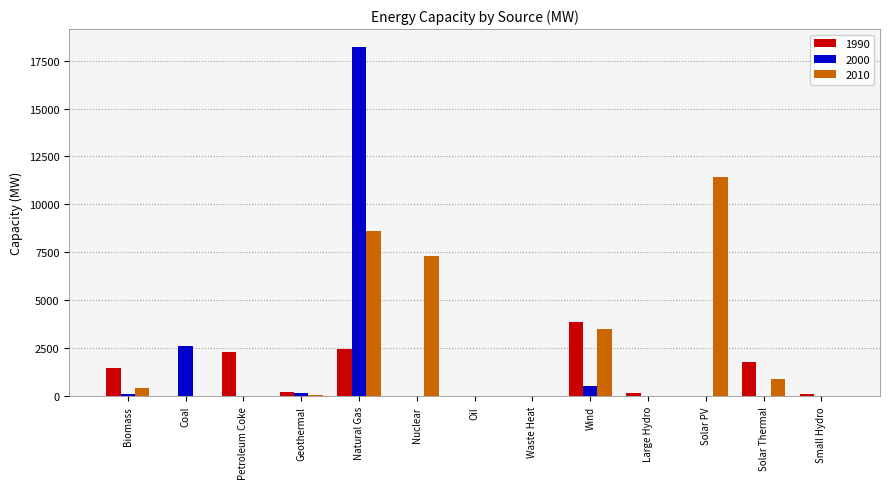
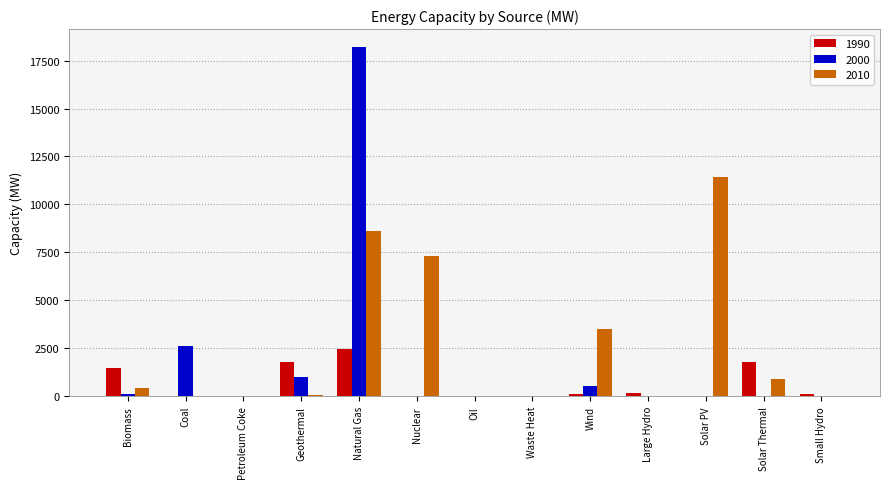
  {
    "1990": {
      "Biomass": 1500,
      "Coal": 0,
-     "Petroleum Coke": 2300,
-     "Geothermal": 200,
+     "Petroleum Coke": 0,
+     "Geothermal": 1800,
      "Natural Gas": 2400,
      "Nuclear": 0,
-     "Wind": 3900,
+     "Wind": 100,
      "Large Hydro": 200,
      "Solar PV": 0,
      "Solar Thermal": 1800
    },
    "2000": {
      "Biomass": 200,
      "Coal": 2600,
      "Petroleum Coke": 0,
-     "Geothermal": 200,
+     "Geothermal": 1000,
      "Natural Gas": 18200,
      "Nuclear": 0,
      "Oil": 0,
      "Waste Heat": 0,
      "Wind": 600,
      "Large Hydro": 0,
      "Solar Thermal": 0
    },
    "2010": {
      "Biomass": 400,
      "Coal": 0,
      "Petroleum Coke": 0,
      "Natural Gas": 8600,
      "Nuclear": 7300,
      "Waste Heat": 0,
      "Wind": 3500,
      "Solar PV": 11400,
      "Solar Thermal": 900
    }
  }
